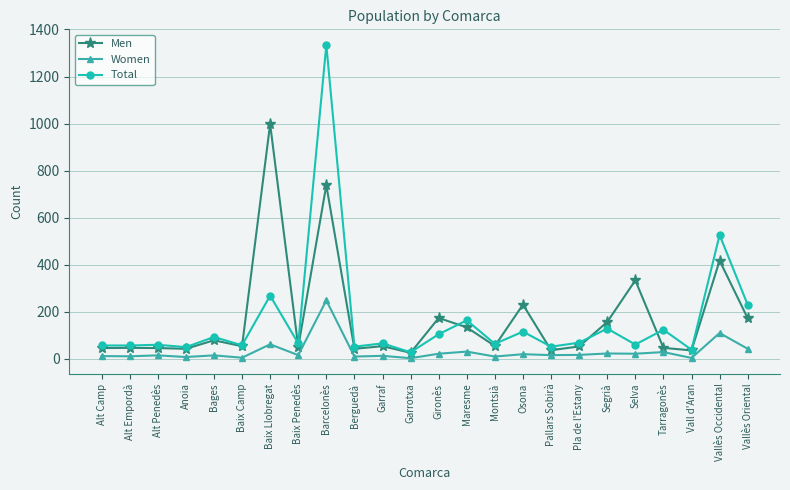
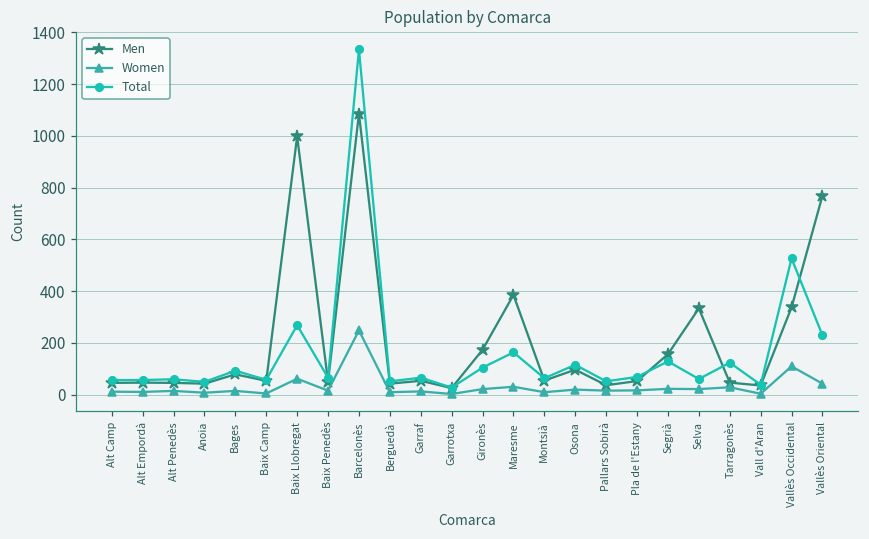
  {
    "Men": {
      "Alt Camp": 50,
      "Alt Penedès": 50,
      "Bages": 80,
      "Baix Llobregat": 1000,
      "Baix Penedès": 50,
-     "Barcelonès": 740,
+     "Barcelonès": 1090,
      "Garraf": 50,
      "Gironès": 170,
-     "Maresme": 130,
-     "Osona": 230,
+     "Maresme": 390,
+     "Osona": 100,
      "Pallars Sobirà": 40,
      "Pla de l'Estany": 50,
      "Segrià": 160,
      "Selva": 330,
      "Tarragonès": 50,
-     "Vallès Occidental": 420,
-     "Vallès Oriental": 170
+     "Vallès Occidental": 340,
+     "Vallès Oriental": 770
    }
  }
